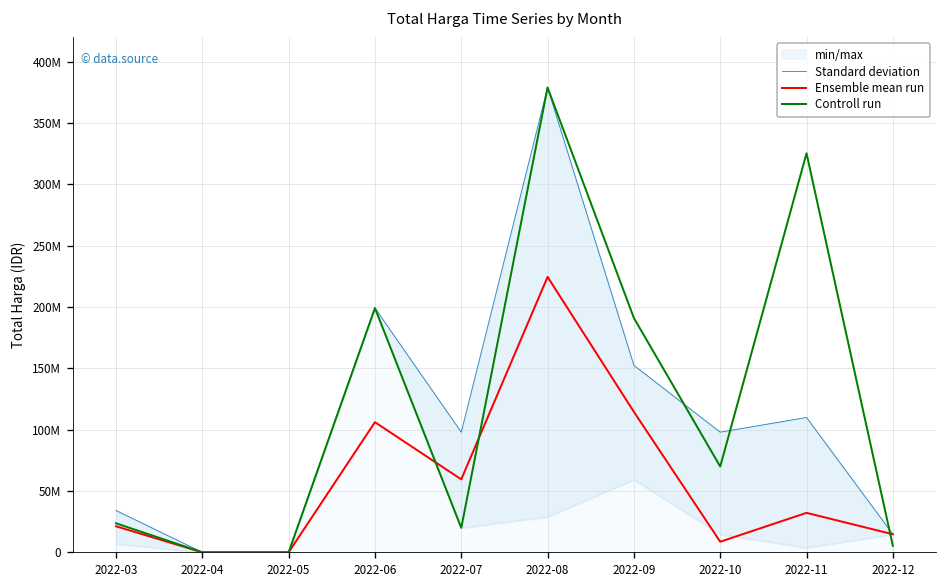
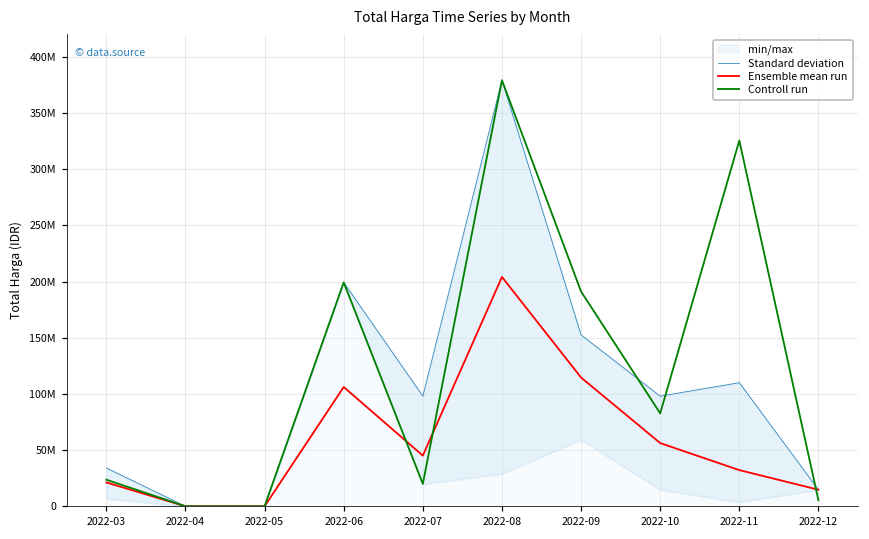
  {
    "Ensemble mean run": {
      "2022-06": 106000000,
-     "2022-07": 60000000,
-     "2022-08": 225000000,
+     "2022-07": 45000000,
+     "2022-08": 204000000,
      "2022-09": 115000000,
-     "2022-10": 9000000,
+     "2022-10": 56000000,
      "2022-11": 32000000
    },
    "Controll run": {
      "2022-09": 191000000,
-     "2022-10": 70000000,
+     "2022-10": 83000000,
      "2022-11": 325000000,
      "2022-12": 5000000
    }
  }
